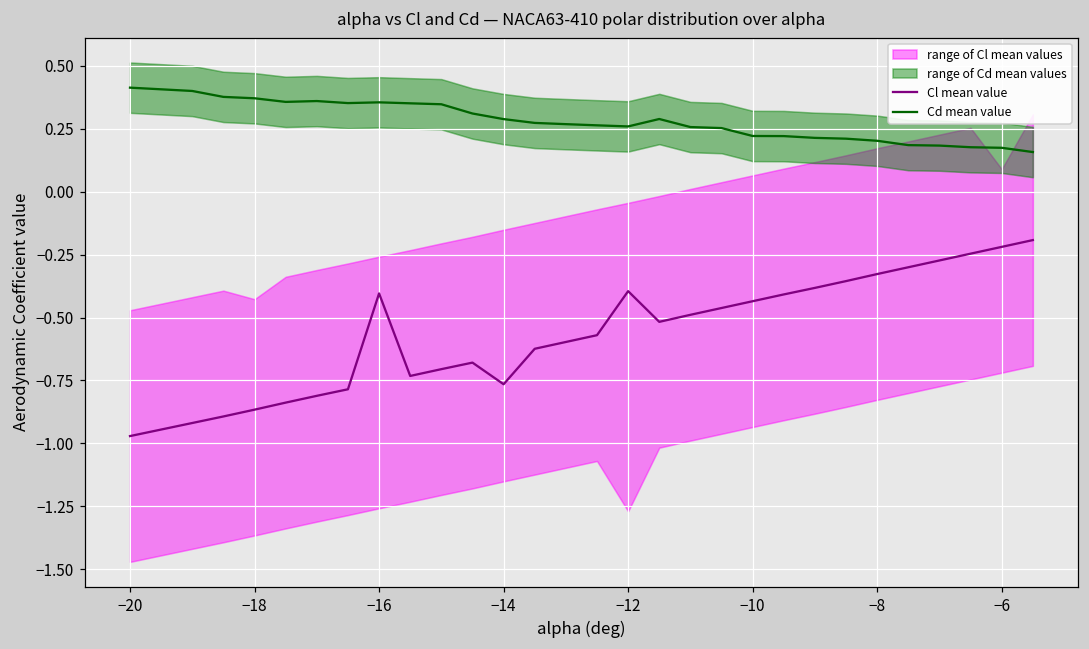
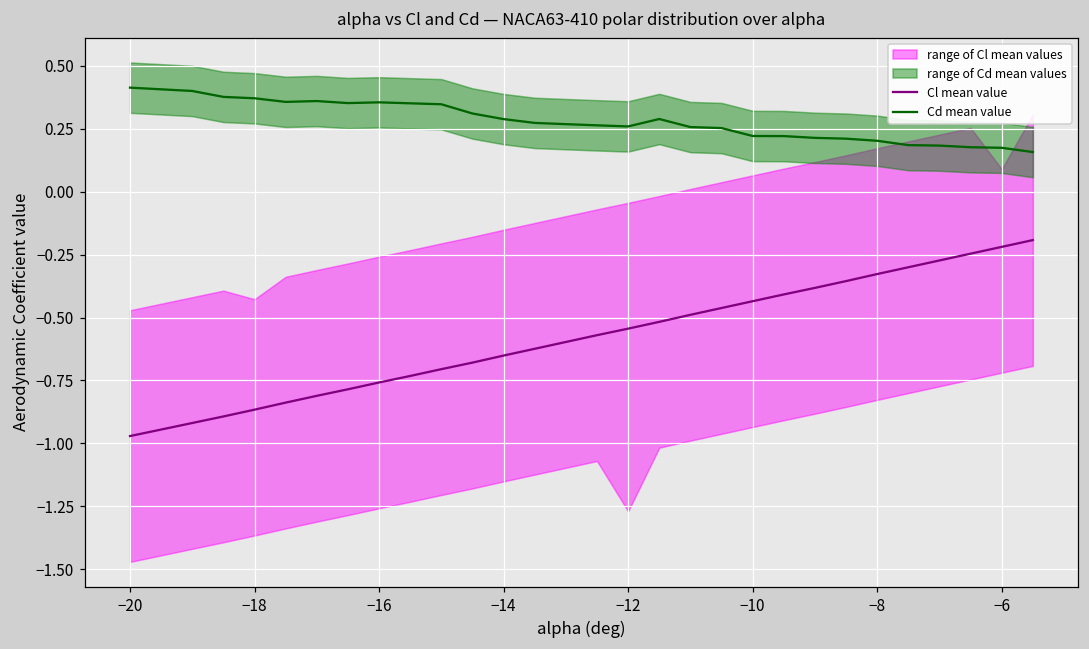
  {
    "Cl mean value": {
      "−20": -0.97,
      "−18": -0.87,
-     "−16": -0.40,
-     "−14": -0.77,
-     "−12": -0.40,
+     "−16": -0.76,
+     "−14": -0.65,
+     "−12": -0.54,
      "−10": -0.44,
      "−8": -0.33,
      "−6": -0.22
    }
  }
